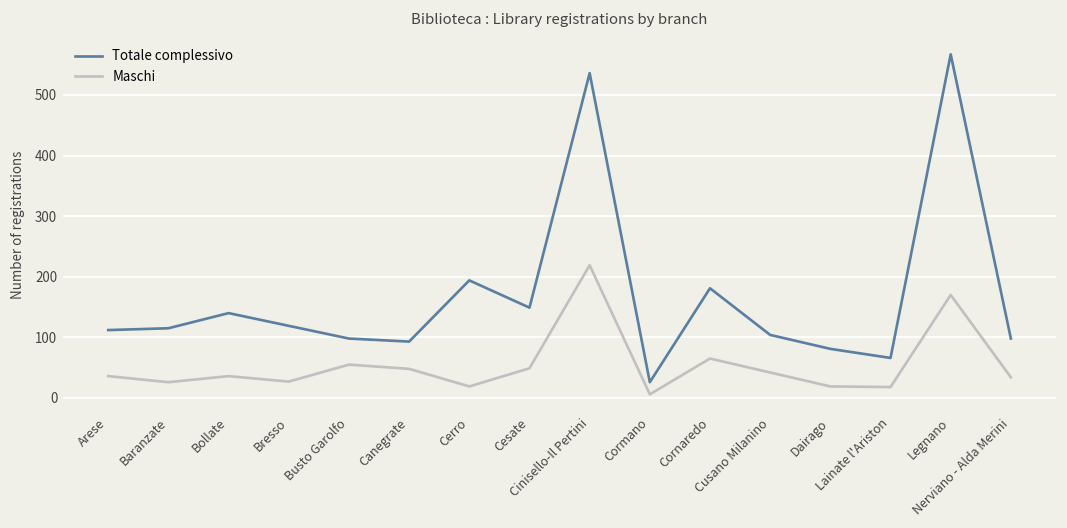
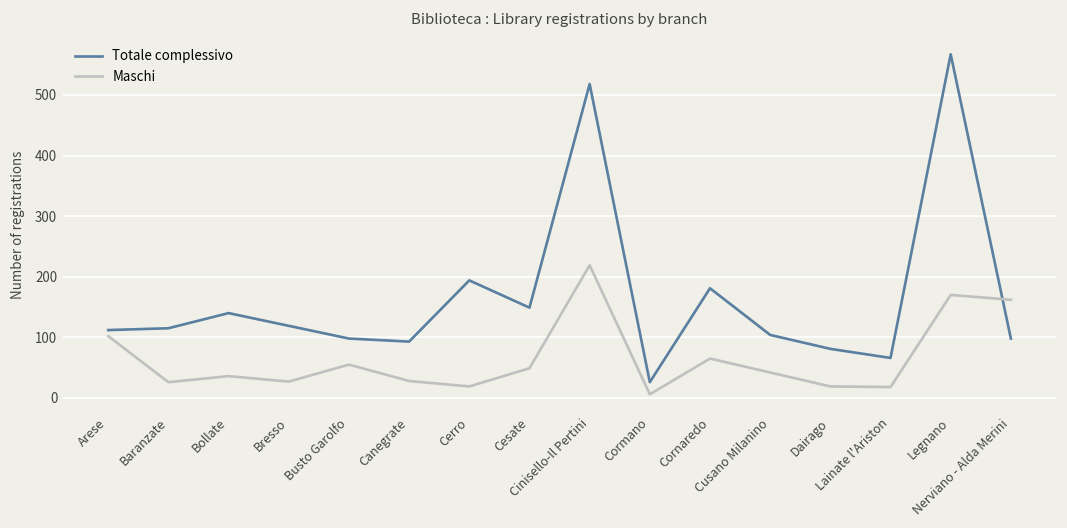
  {
    "Totale complessivo": {
      "Arese": 110,
      "Baranzate": 120,
      "Bollate": 140,
      "Bresso": 120,
      "Busto Garolfo": 100,
      "Canegrate": 90,
      "Cerro": 190,
      "Cesate": 150,
-     "Cinisello-Il Pertini": 540,
+     "Cinisello-Il Pertini": 520,
      "Cormano": 30,
      "Cornaredo": 180,
      "Cusano Milanino": 100,
      "Dairago": 80,
      "Lainate l'Ariston": 70,
      "Legnano": 570,
      "Nerviano - Alda Merini": 100
    },
    "Maschi": {
-     "Arese": 40,
+     "Arese": 100,
      "Baranzate": 30,
      "Bollate": 40,
      "Bresso": 30,
      "Busto Garolfo": 60,
-     "Canegrate": 50,
+     "Canegrate": 30,
      "Cerro": 20,
      "Cesate": 50,
      "Cinisello-Il Pertini": 220,
      "Cormano": 10,
      "Cornaredo": 70,
      "Cusano Milanino": 40,
      "Dairago": 20,
      "Lainate l'Ariston": 20,
      "Legnano": 170,
-     "Nerviano - Alda Merini": 30
+     "Nerviano - Alda Merini": 160
    }
  }
